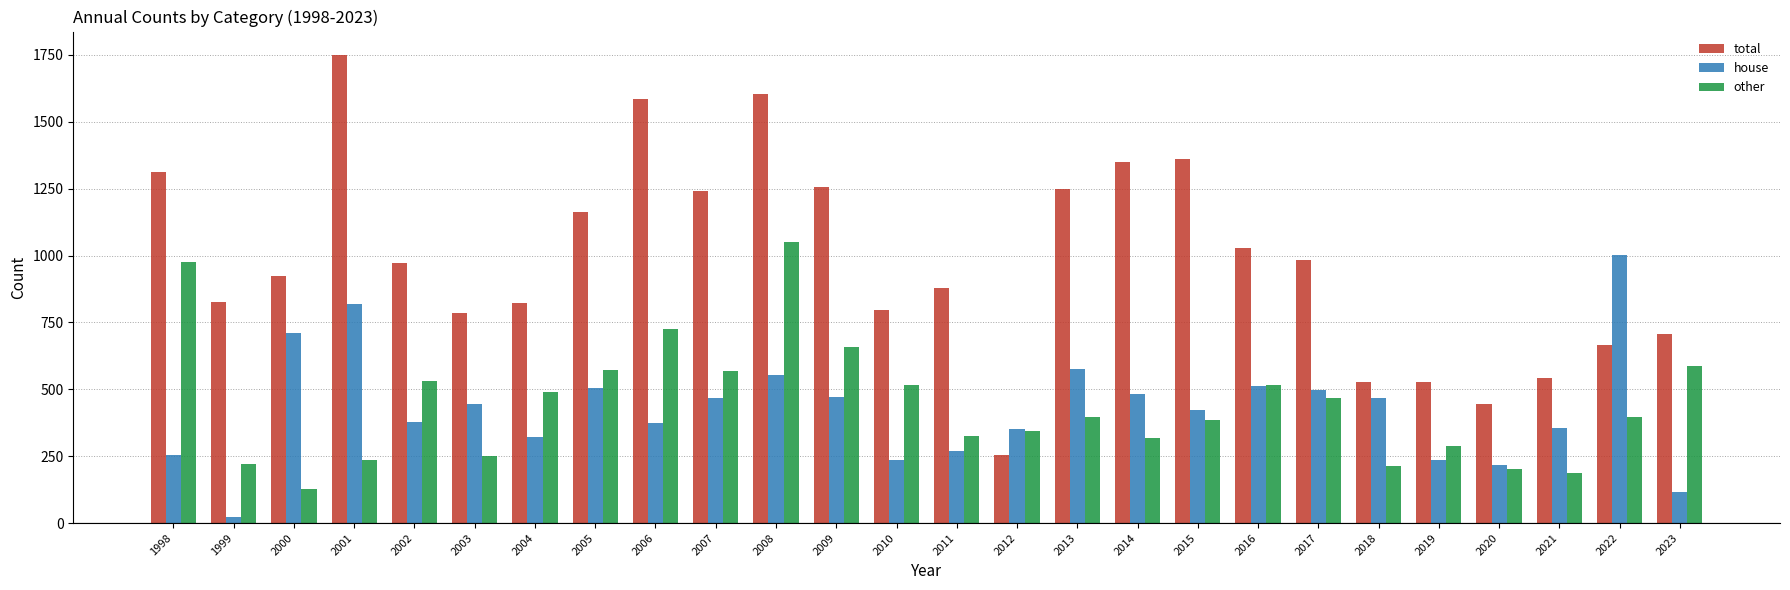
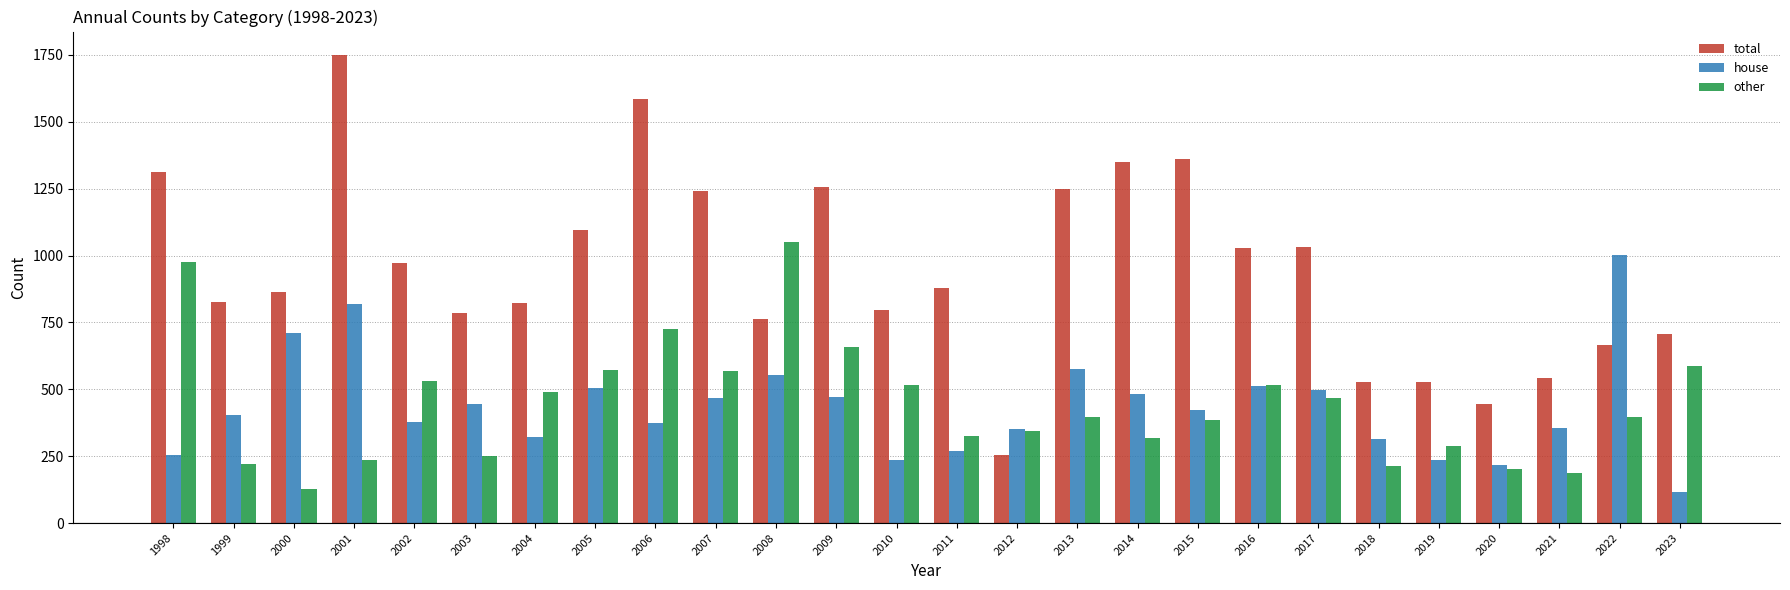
  {
    "total": {
      "1998": 1310,
      "1999": 830,
-     "2000": 920,
+     "2000": 860,
      "2001": 1750,
      "2002": 970,
      "2003": 790,
      "2004": 820,
-     "2005": 1160,
+     "2005": 1090,
      "2006": 1590,
      "2007": 1240,
-     "2008": 1600,
+     "2008": 760,
      "2009": 1260,
      "2010": 800,
      "2011": 880,
      "2012": 250,
      "2013": 1250,
      "2014": 1350,
      "2015": 1360,
      "2016": 1030,
-     "2017": 980,
+     "2017": 1030,
      "2018": 530,
      "2019": 530,
      "2020": 440,
      "2021": 540,
      "2022": 670,
      "2023": 710
    },
    "house": {
      "1998": 260,
-     "1999": 20,
+     "1999": 400,
      "2000": 710,
      "2001": 820,
      "2002": 380,
      "2003": 440,
      "2004": 320,
      "2005": 500,
      "2006": 370,
      "2007": 470,
      "2008": 560,
      "2009": 470,
      "2010": 240,
      "2011": 270,
      "2012": 350,
      "2013": 580,
      "2014": 480,
      "2015": 420,
      "2016": 510,
      "2017": 500,
-     "2018": 470,
+     "2018": 320,
      "2019": 240,
      "2020": 220,
      "2021": 360,
      "2022": 1000,
      "2023": 120
    },
    "other": {
      "1998": 980,
      "1999": 220,
      "2000": 130,
      "2001": 230,
      "2002": 530,
      "2003": 250,
      "2004": 490,
      "2005": 570,
      "2006": 730,
      "2007": 570,
      "2008": 1050,
      "2009": 660,
      "2010": 520,
      "2011": 320,
      "2012": 350,
      "2013": 400,
      "2014": 320,
      "2015": 390,
      "2016": 520,
      "2017": 470,
      "2018": 210,
      "2019": 290,
      "2020": 200,
      "2021": 190,
      "2022": 400,
      "2023": 590
    }
  }
